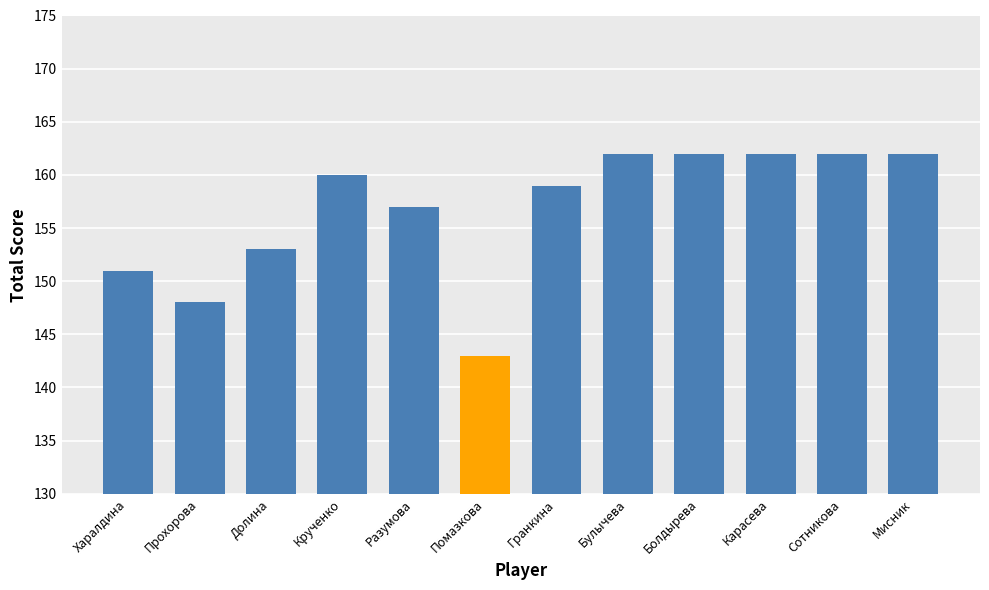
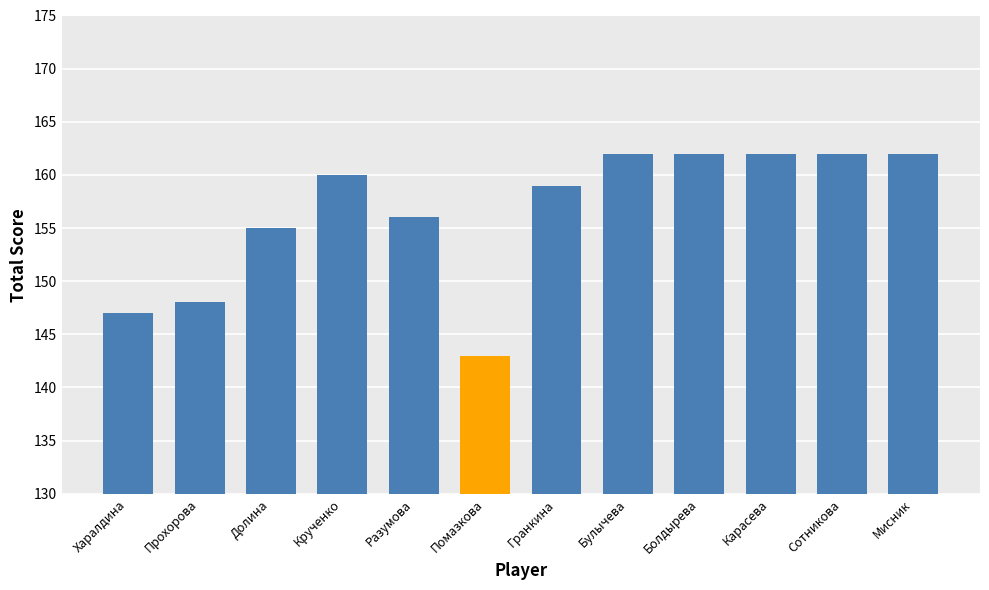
  {
-   "Харалдина": 151,
+   "Харалдина": 147,
    "Прохорова": 148,
-   "Долина": 153,
+   "Долина": 155,
    "Крученко": 160,
-   "Разумова": 157,
+   "Разумова": 156,
    "Помазкова": 143,
    "Гранкина": 159,
    "Булычева": 162,
    "Болдырева": 162,
    "Карасева": 162,
    "Сотникова": 162,
    "Мисник": 162
  }
